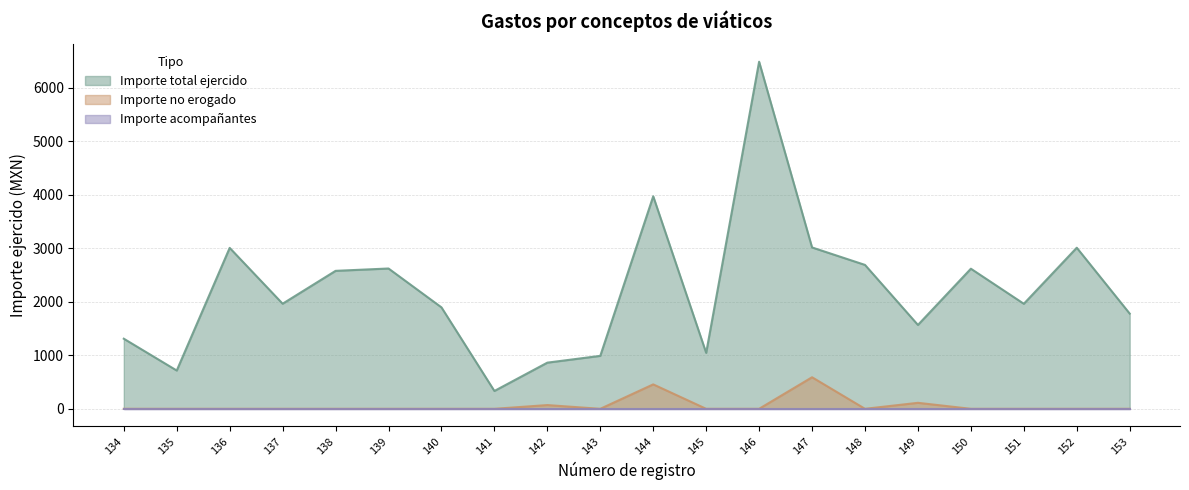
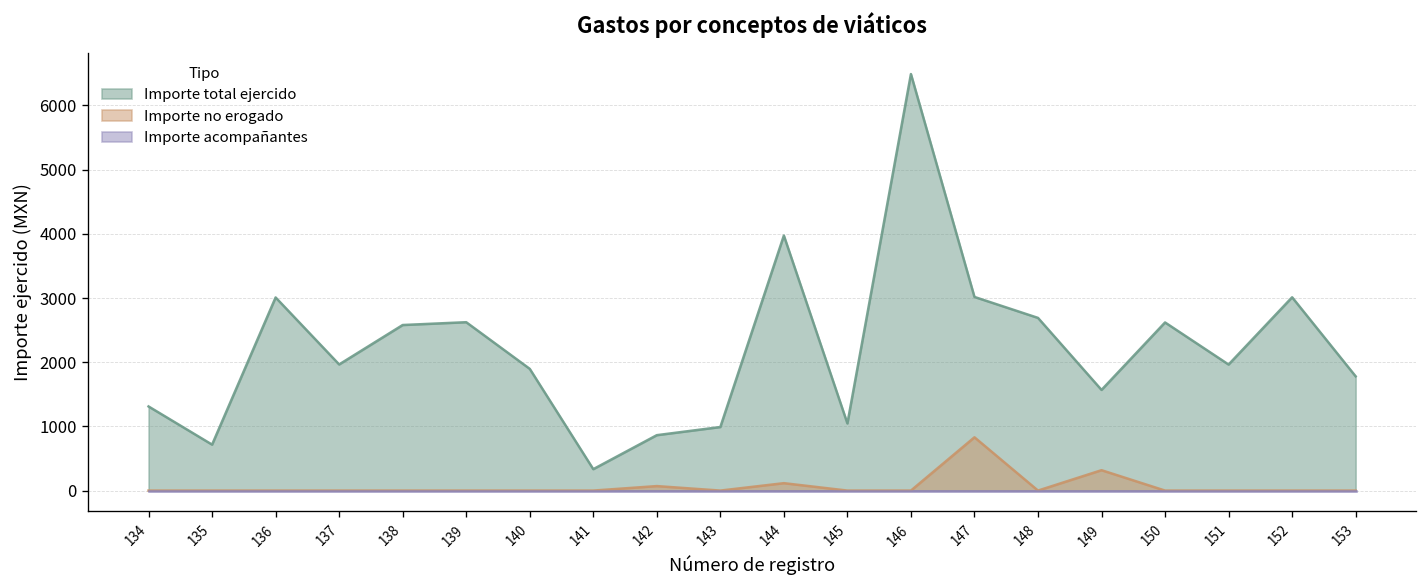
  {
    "Importe no erogado": {
      "142": 100,
-     "144": 500,
-     "147": 600,
-     "149": 100
+     "144": 100,
+     "147": 800,
+     "149": 300
    }
  }
